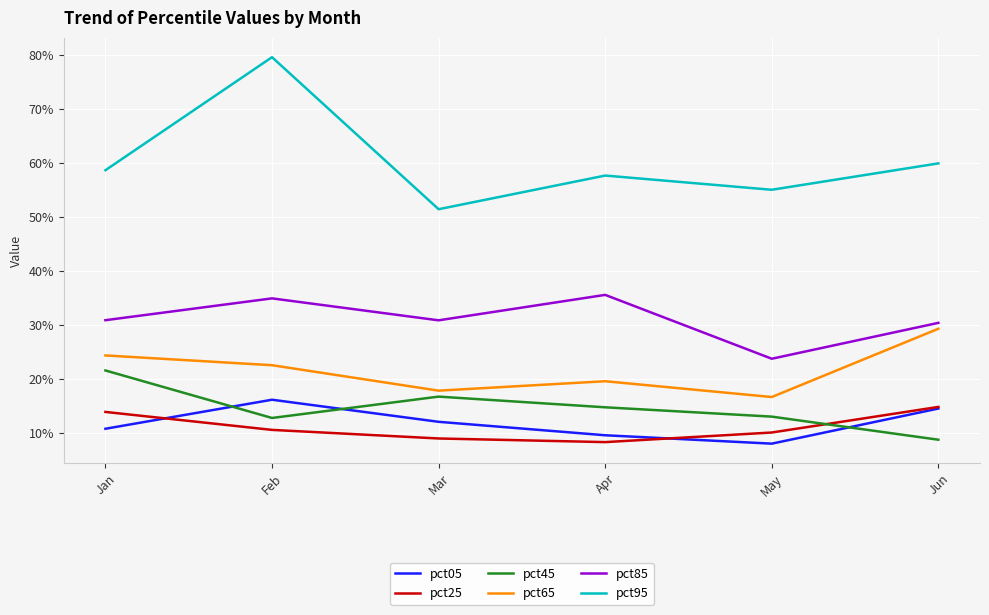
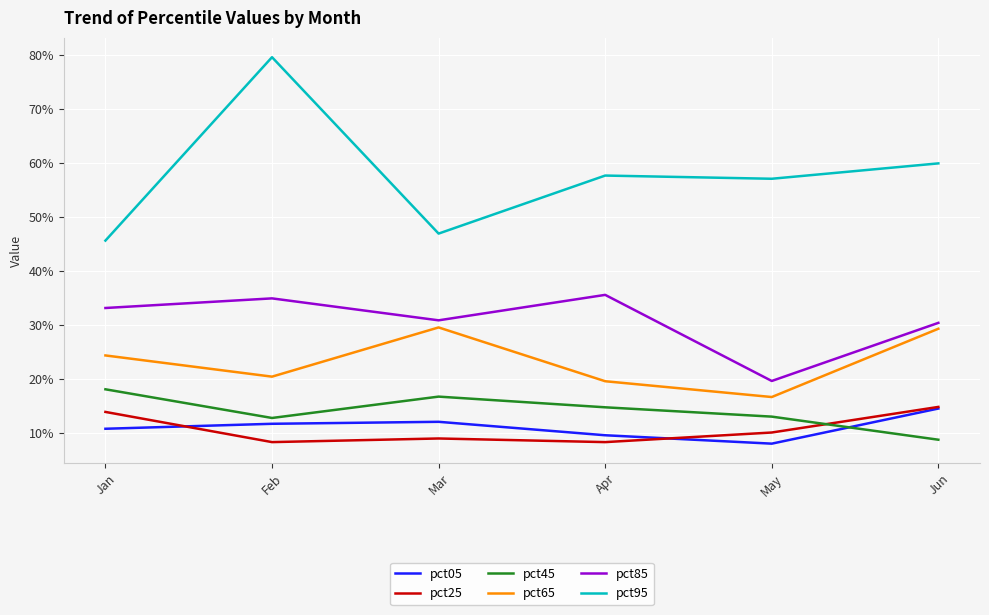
  {
    "pct05": {
      "Jan": "11%",
-     "Feb": "16%",
+     "Feb": "12%",
      "Mar": "12%",
      "Apr": "10%",
      "May": "8%"
    },
    "pct25": {
      "Jan": "14%",
-     "Feb": "11%",
+     "Feb": "8%",
      "Mar": "9%",
      "Apr": "8%",
      "May": "10%"
    },
    "pct45": {
-     "Jan": "22%",
+     "Jan": "18%",
      "Feb": "13%",
      "Mar": "17%",
      "Apr": "15%",
      "May": "13%",
      "Jun": "9%"
    },
    "pct65": {
      "Jan": "24%",
-     "Feb": "23%",
-     "Mar": "18%",
+     "Feb": "20%",
+     "Mar": "30%",
      "Apr": "20%",
      "May": "17%",
      "Jun": "29%"
    },
    "pct85": {
-     "Jan": "31%",
+     "Jan": "33%",
      "Feb": "35%",
      "Mar": "31%",
      "Apr": "36%",
-     "May": "24%",
+     "May": "20%",
      "Jun": "30%"
    },
    "pct95": {
-     "Jan": "59%",
+     "Jan": "46%",
      "Feb": "80%",
-     "Mar": "51%",
+     "Mar": "47%",
      "Apr": "58%",
-     "May": "55%",
+     "May": "57%",
      "Jun": "60%"
    }
  }
